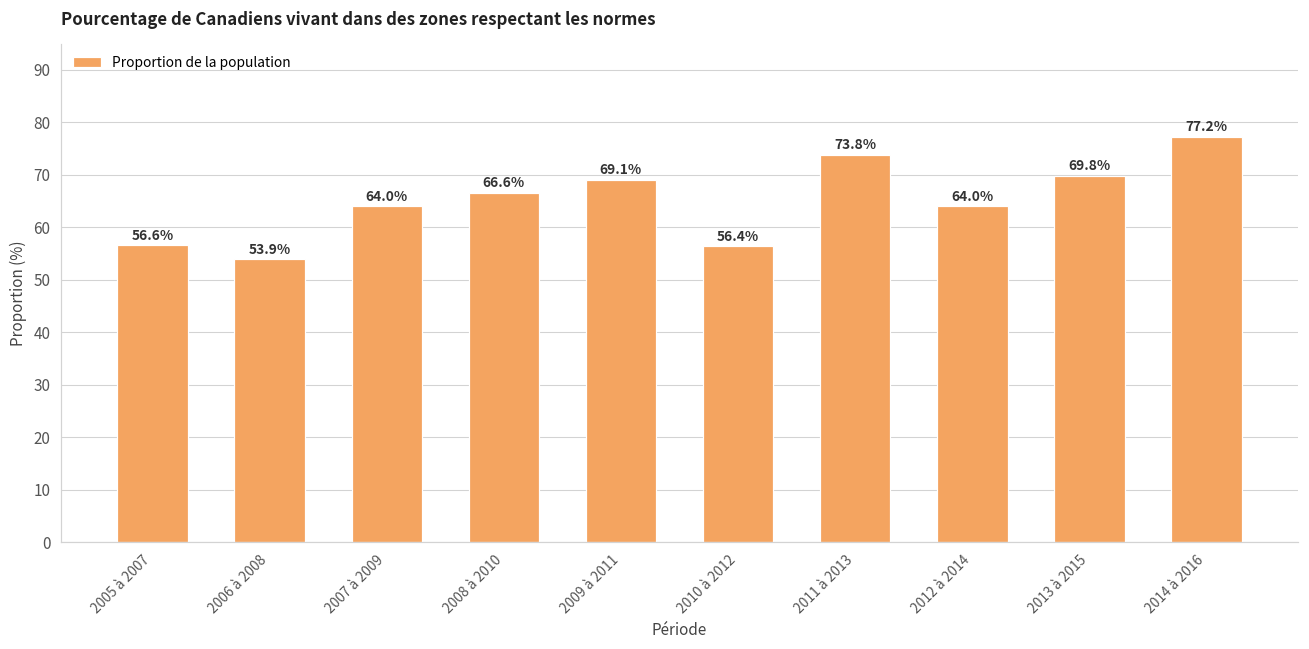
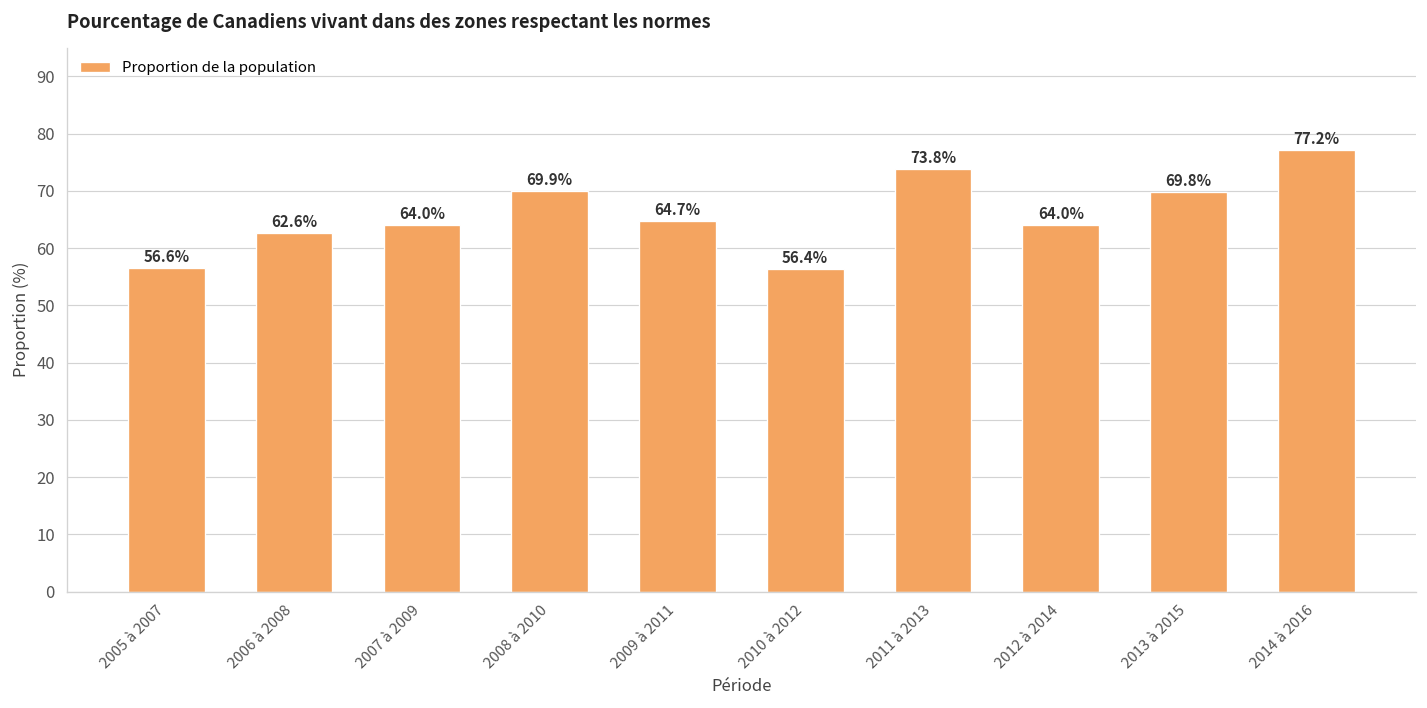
  {
    "2005 à 2007": "56.6%",
-   "2006 à 2008": "53.9%",
+   "2006 à 2008": "62.6%",
    "2007 à 2009": "64.0%",
-   "2008 à 2010": "66.6%",
-   "2009 à 2011": "69.1%",
+   "2008 à 2010": "69.9%",
+   "2009 à 2011": "64.7%",
    "2010 à 2012": "56.4%",
    "2011 à 2013": "73.8%",
    "2012 à 2014": "64.0%",
    "2013 à 2015": "69.8%",
    "2014 à 2016": "77.2%"
  }
